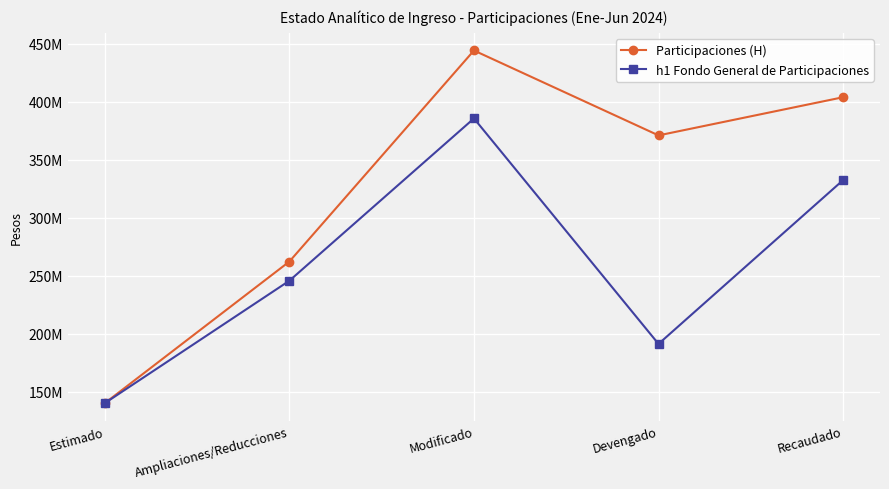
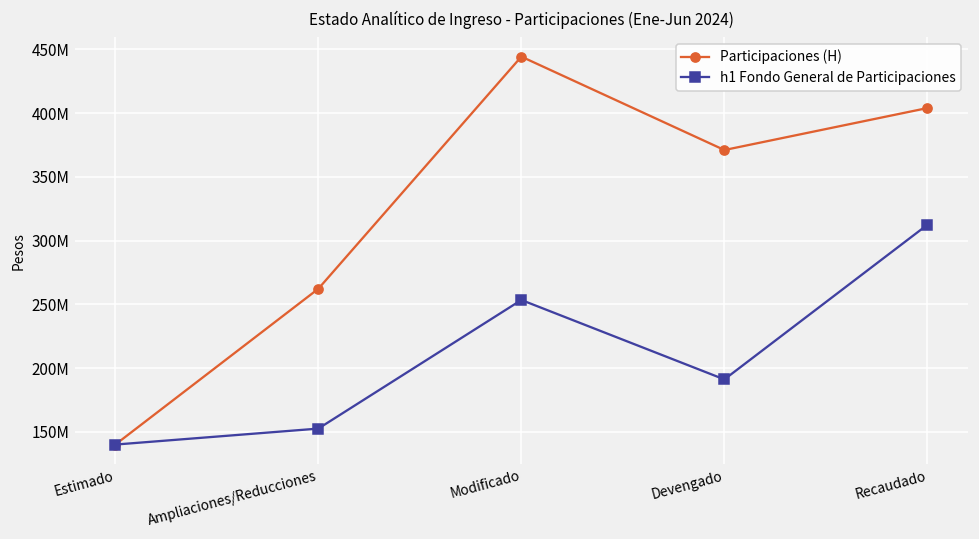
  {
    "Participaciones (H)": {
      "Ampliaciones/Reducciones": 262000000,
      "Modificado": 444000000,
      "Devengado": 371000000,
      "Recaudado": 404000000
    },
    "h1 Fondo General de Participaciones": {
-     "Ampliaciones/Reducciones": 246000000,
-     "Modificado": 386000000,
+     "Ampliaciones/Reducciones": 153000000,
+     "Modificado": 253000000,
      "Devengado": 191000000,
-     "Recaudado": 332000000
+     "Recaudado": 312000000
    }
  }
